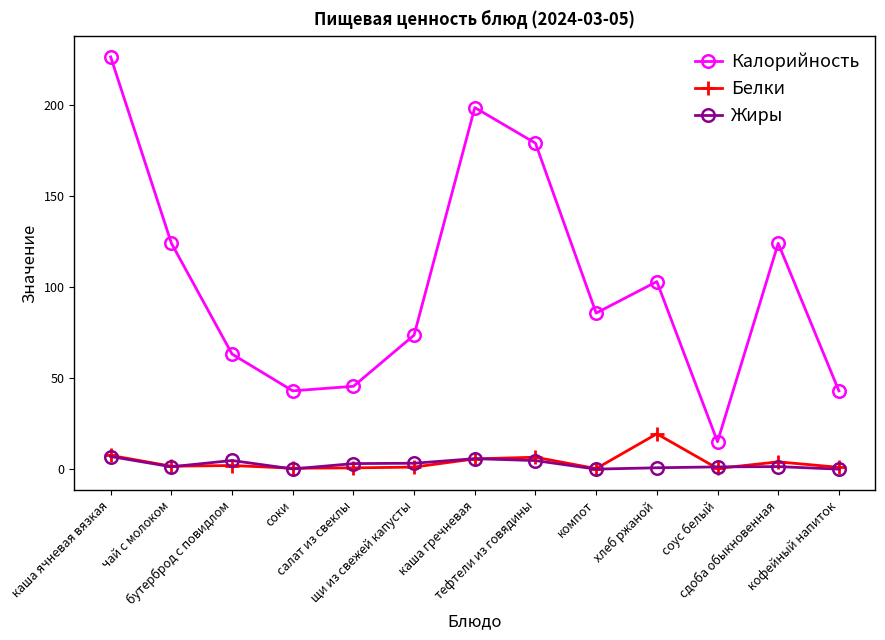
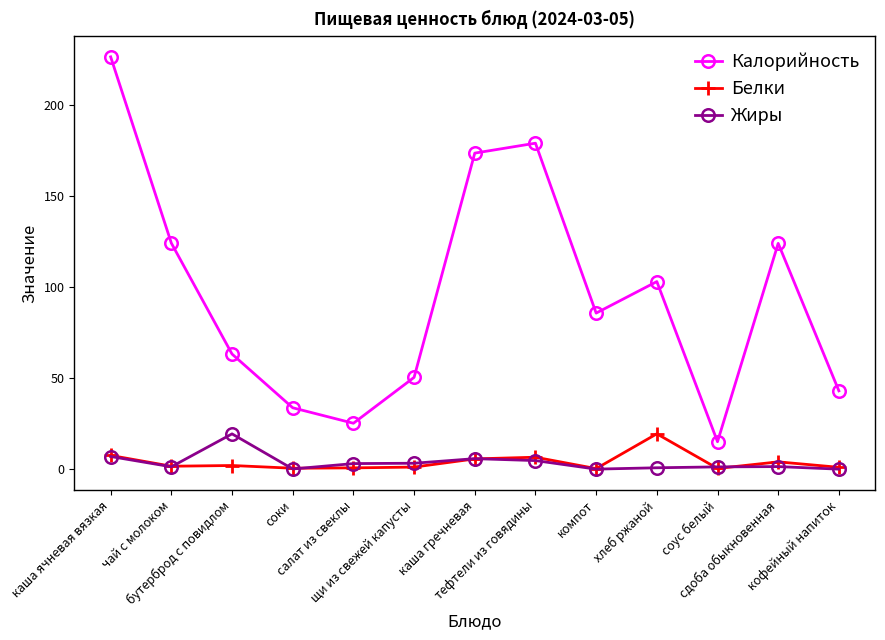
  {
    "Калорийность": {
      "каша ячневая вязкая": 226,
      "чай с молоком": 124,
      "бутерброд с повидлом": 63,
-     "соки": 43,
-     "салат из свеклы": 46,
-     "щи из свежей капусты": 74,
-     "каша гречневая": 199,
+     "соки": 34,
+     "салат из свеклы": 25,
+     "щи из свежей капусты": 50,
+     "каша гречневая": 174,
      "тефтели из говядины": 179,
      "компот": 86,
      "хлеб ржаной": 103,
      "соус белый": 15,
      "сдоба обыкновенная": 124,
      "кофейный напиток": 43
    },
    "Белки": {
      "бутерброд с повидлом": 2,
      "салат из свеклы": 1,
      "щи из свежей капусты": 1,
      "тефтели из говядины": 7,
      "хлеб ржаной": 19,
      "сдоба обыкновенная": 4
    },
    "Жиры": {
-     "бутерброд с повидлом": 5,
+     "бутерброд с повидлом": 19,
      "салат из свеклы": 3,
      "щи из свежей капусты": 3,
      "тефтели из говядины": 5,
      "хлеб ржаной": 1,
      "сдоба обыкновенная": 1
    }
  }
